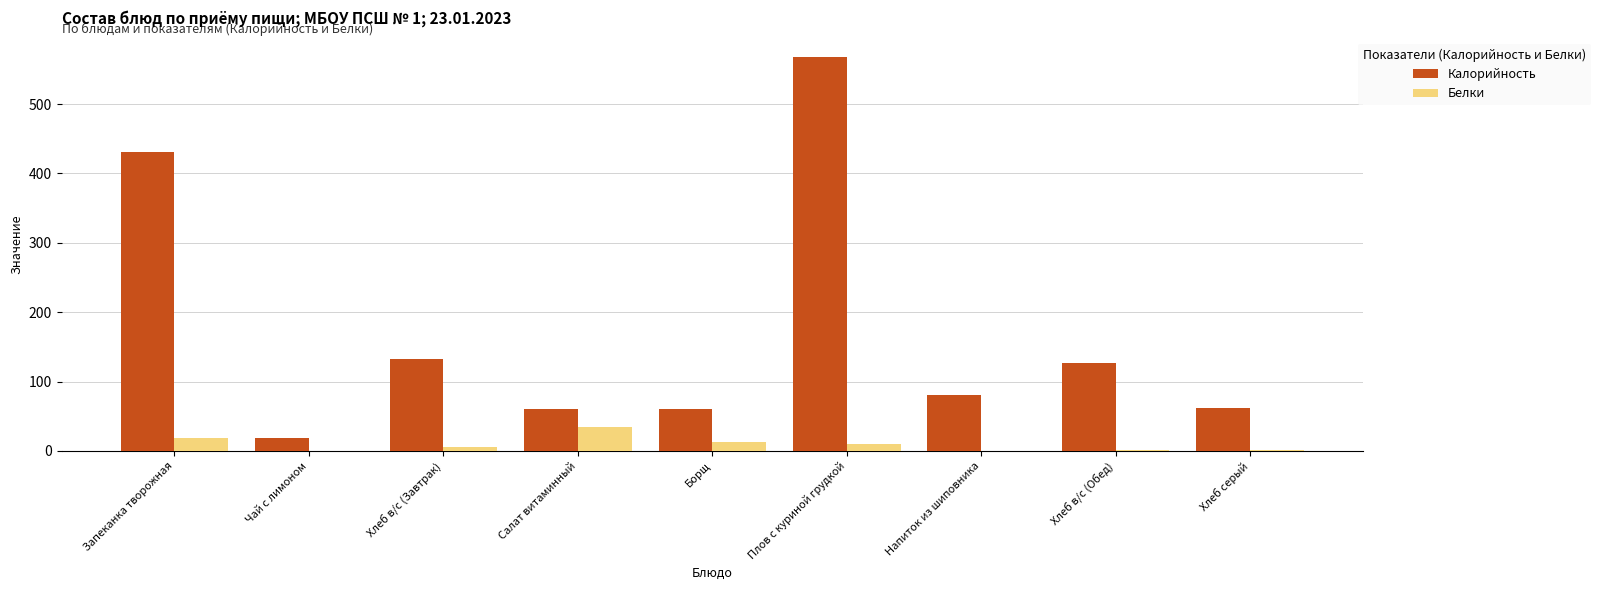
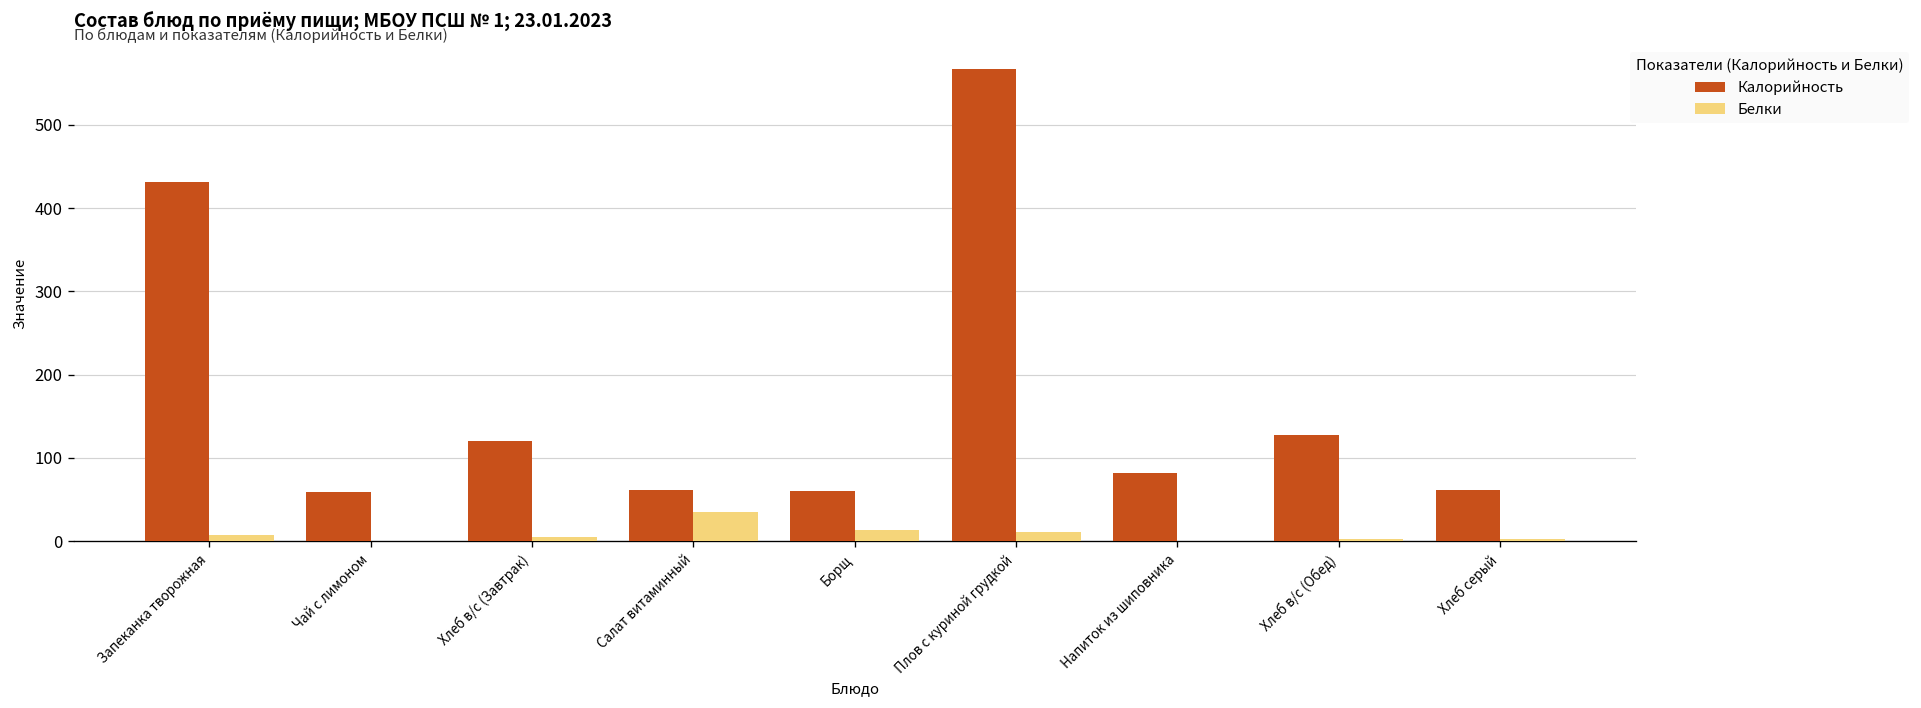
  {
    "Калорийность": {
      "Запеканка творожная": 430,
-     "Чай с лимоном": 20,
-     "Хлеб в/с (Завтрак)": 130,
+     "Чай с лимоном": 60,
+     "Хлеб в/с (Завтрак)": 120,
      "Салат витаминный": 60,
      "Борщ": 60,
      "Плов с куриной грудкой": 570,
      "Напиток из шиповника": 80,
      "Хлеб в/с (Обед)": 130,
      "Хлеб серый": 60
    },
    "Белки": {
-     "Запеканка творожная": 20,
+     "Запеканка творожная": 10,
      "Чай с лимоном": 0,
      "Хлеб в/с (Завтрак)": 10,
      "Салат витаминный": 40,
      "Борщ": 10,
      "Плов с куриной грудкой": 10
    }
  }
